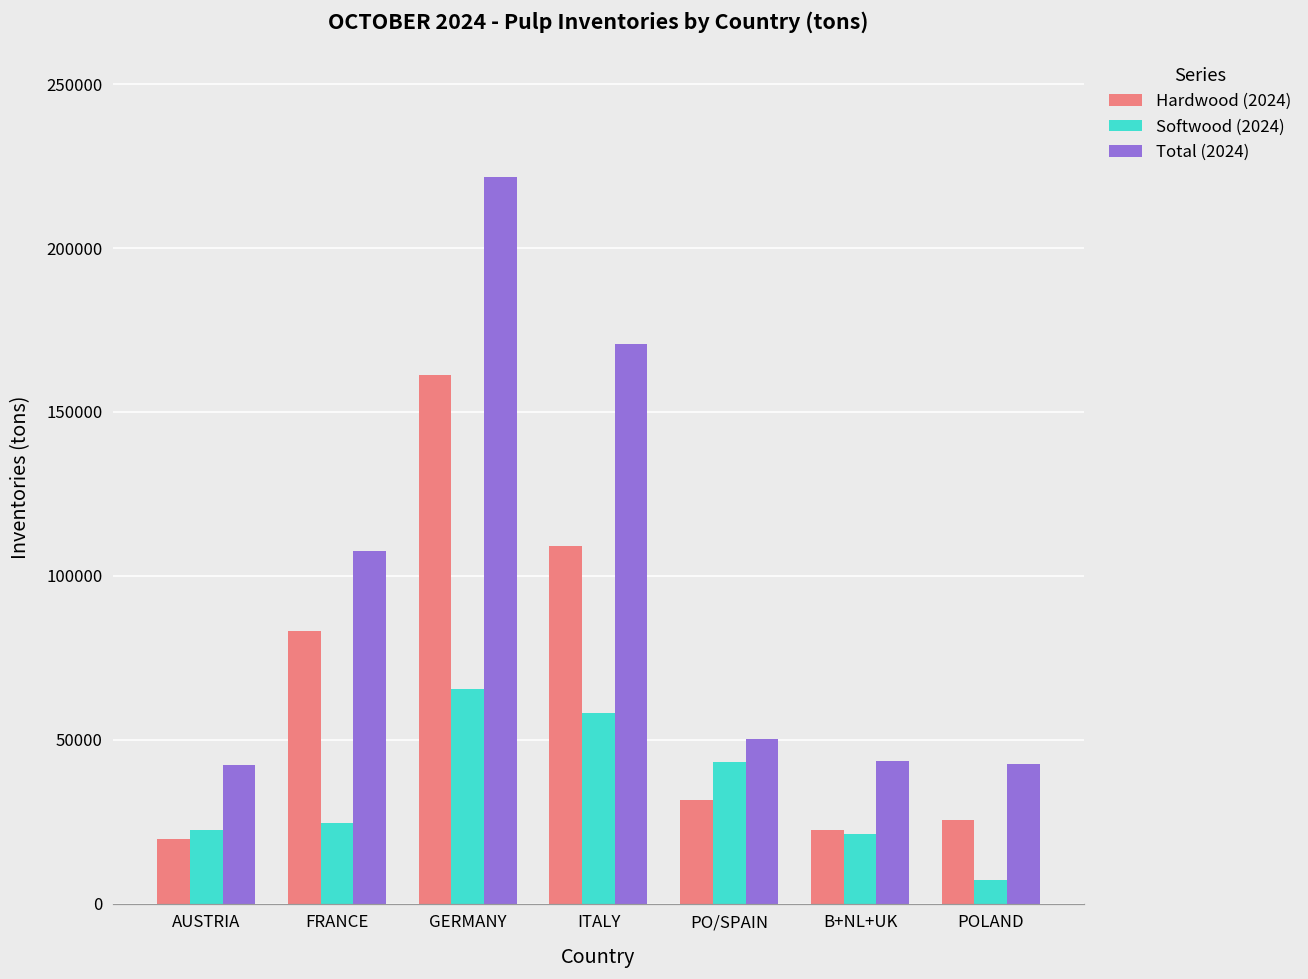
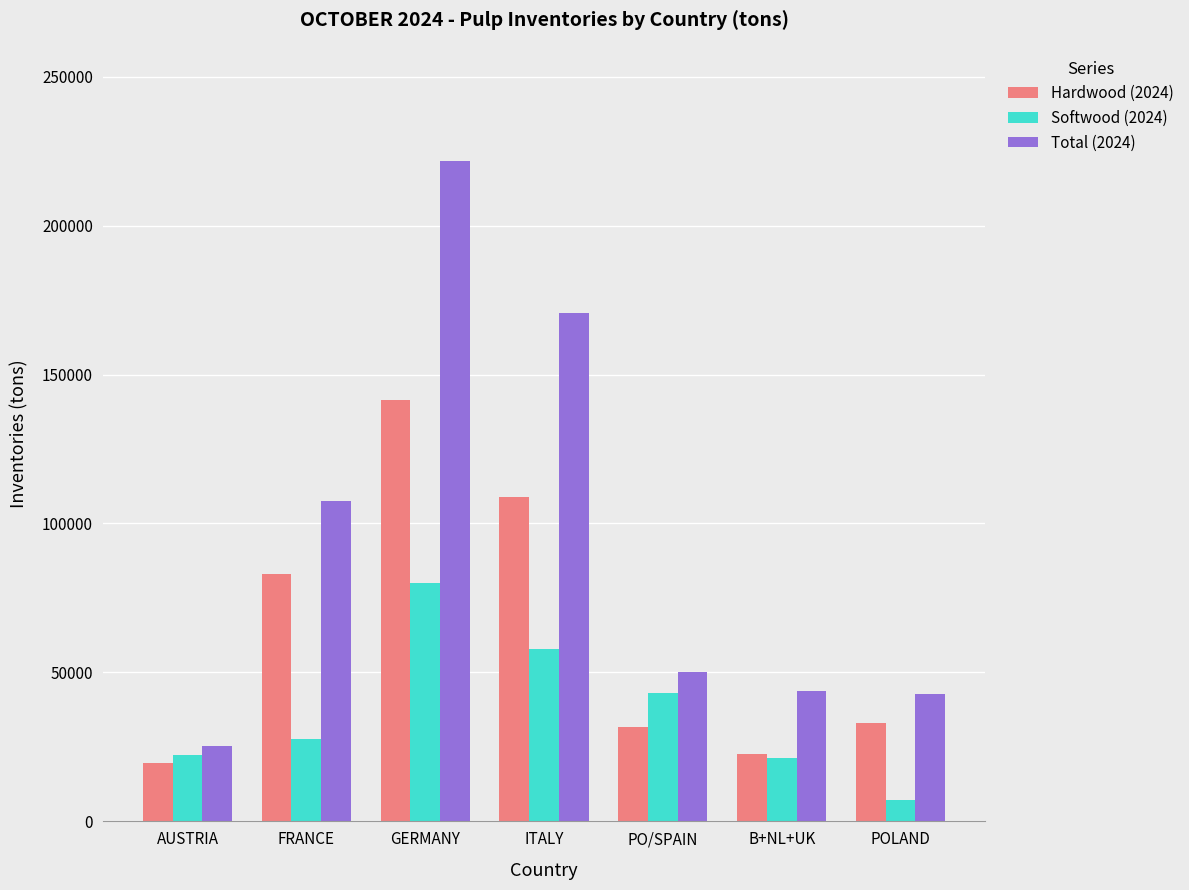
  {
    "Hardwood (2024)": {
      "AUSTRIA": 20000,
      "FRANCE": 83000,
-     "GERMANY": 161000,
+     "GERMANY": 142000,
      "ITALY": 109000,
      "PO/SPAIN": 32000,
      "B+NL+UK": 22000,
-     "POLAND": 26000
+     "POLAND": 33000
    },
    "Softwood (2024)": {
      "AUSTRIA": 22000,
-     "FRANCE": 25000,
-     "GERMANY": 65000,
+     "FRANCE": 28000,
+     "GERMANY": 80000,
      "ITALY": 58000,
      "PO/SPAIN": 43000,
      "B+NL+UK": 21000,
      "POLAND": 7000
    },
    "Total (2024)": {
-     "AUSTRIA": 42000,
+     "AUSTRIA": 25000,
      "FRANCE": 108000,
      "GERMANY": 222000,
      "ITALY": 171000,
      "PO/SPAIN": 50000,
      "B+NL+UK": 44000,
      "POLAND": 43000
    }
  }
